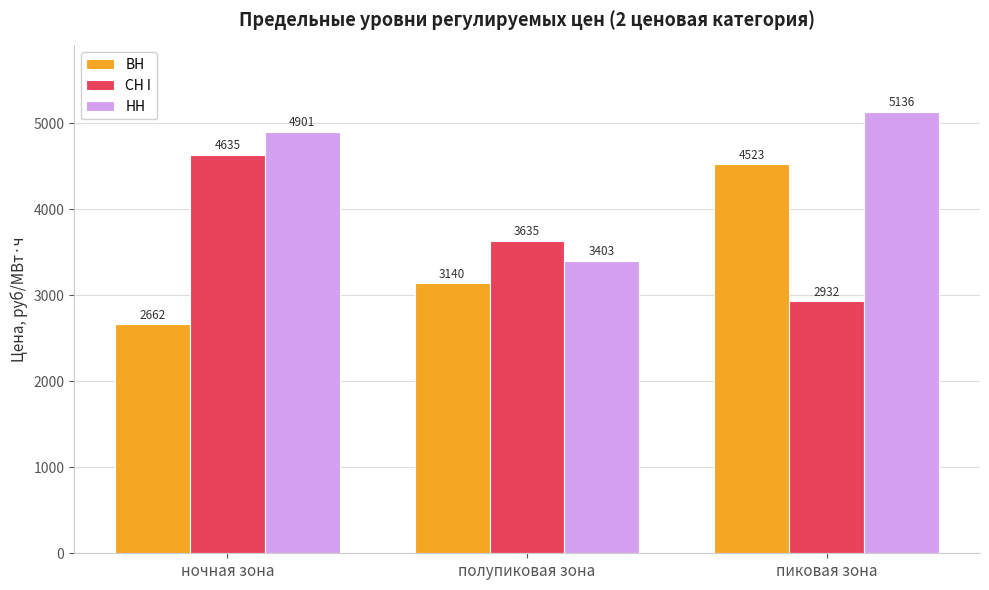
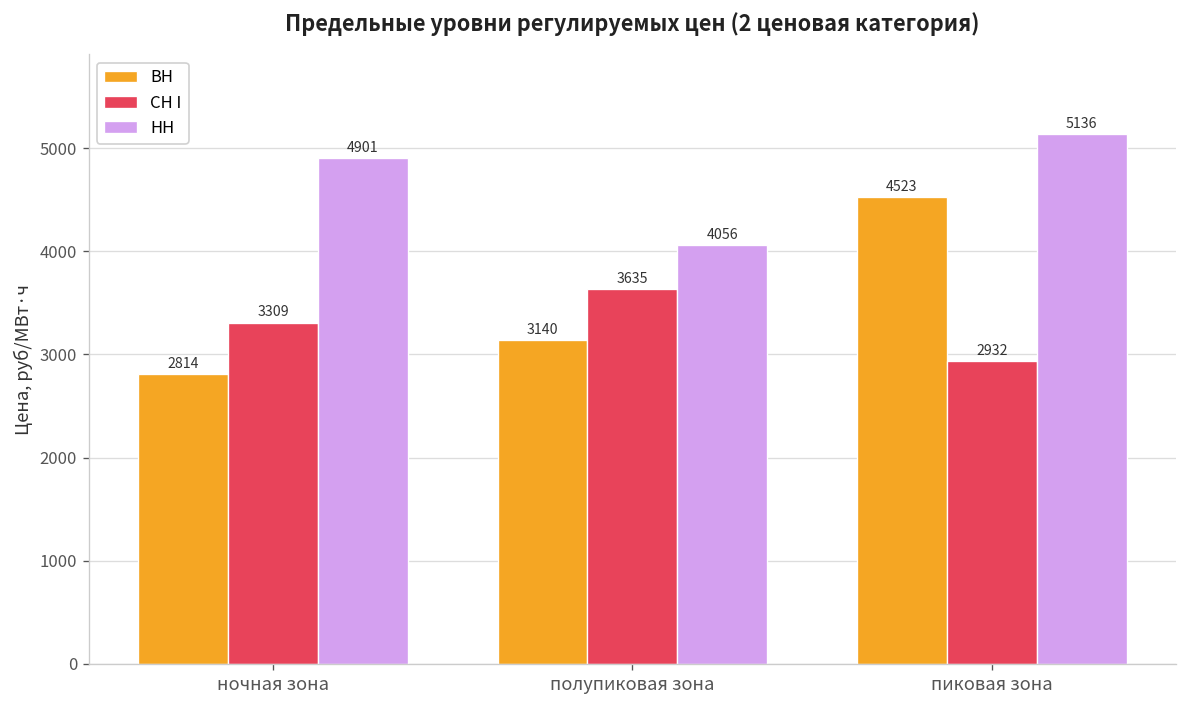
  {
    "ВН": {
-     "ночная зона": 2662,
+     "ночная зона": 2814,
      "полупиковая зона": 3140,
      "пиковая зона": 4523
    },
    "СН I": {
-     "ночная зона": 4635,
+     "ночная зона": 3309,
      "полупиковая зона": 3635,
      "пиковая зона": 2932
    },
    "НН": {
      "ночная зона": 4901,
-     "полупиковая зона": 3403,
+     "полупиковая зона": 4056,
      "пиковая зона": 5136
    }
  }
